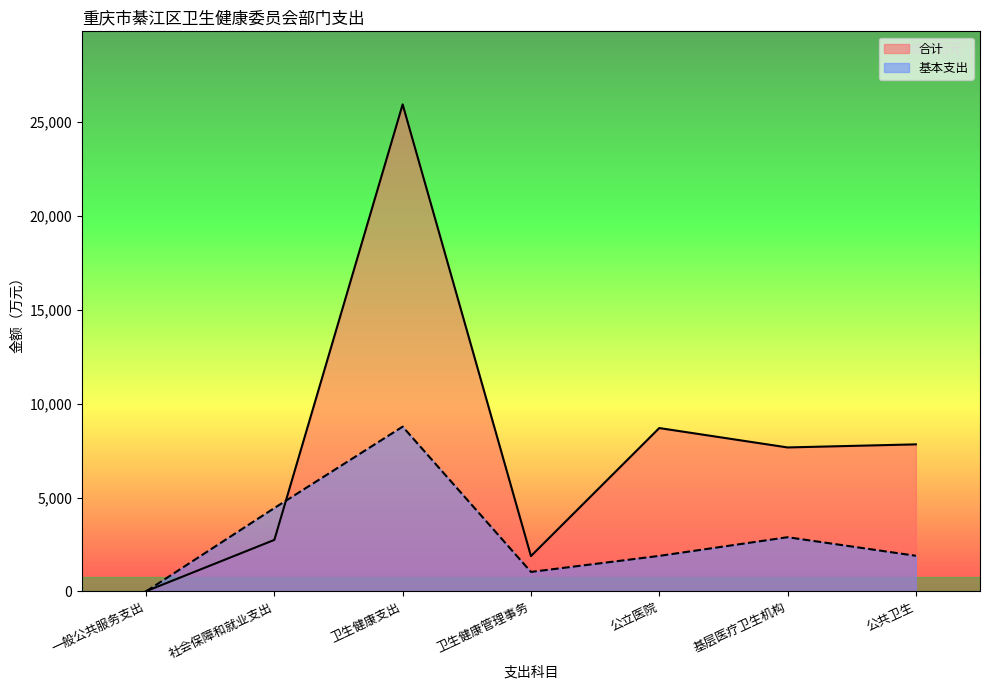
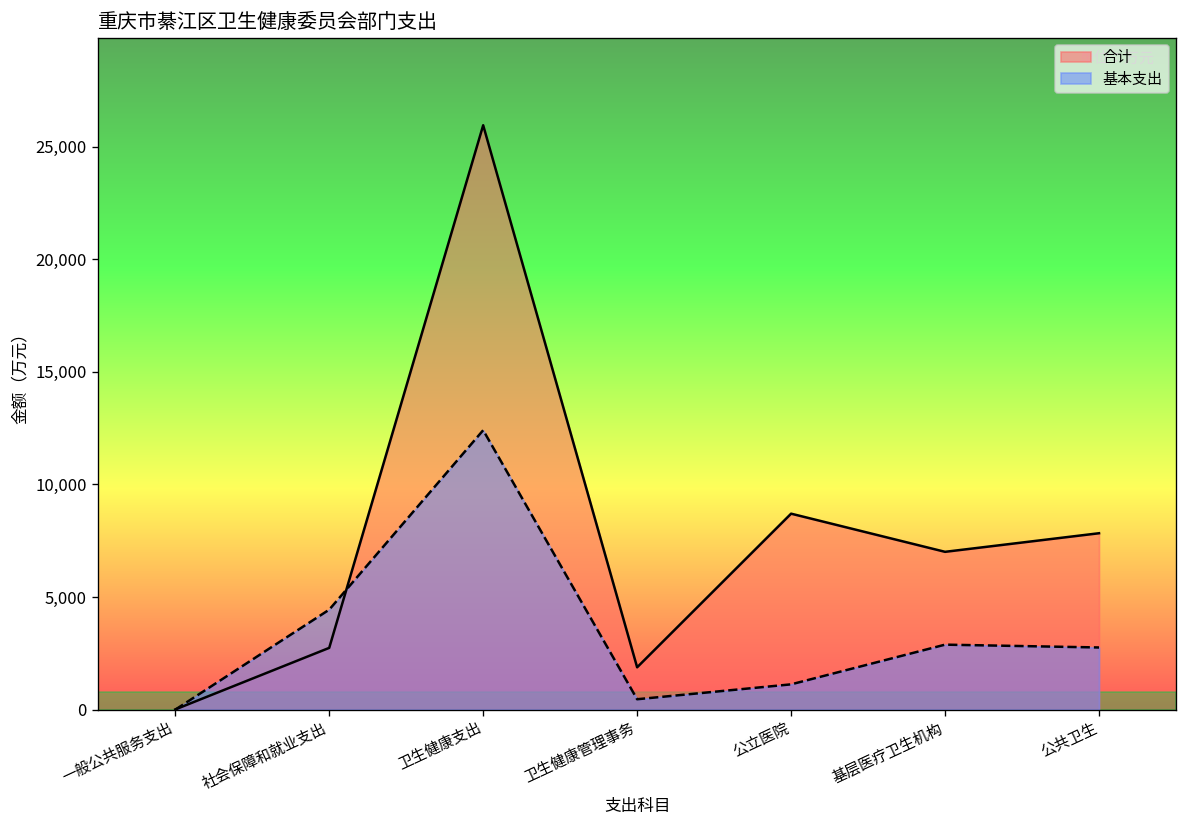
  {
    "合计": {
      "社会保障和就业支出": "2,700",
      "卫生健康支出": "25,900",
      "卫生健康管理事务": "1,900",
      "公立医院": "8,700",
-     "基层医疗卫生机构": "7,700",
+     "基层医疗卫生机构": "7,000",
      "公共卫生": "7,800"
    },
    "基本支出": {
      "社会保障和就业支出": "4,400",
-     "卫生健康支出": "8,800",
-     "卫生健康管理事务": "1,000",
-     "公立医院": "1,900",
+     "卫生健康支出": "12,400",
+     "卫生健康管理事务": "500",
+     "公立医院": "1,100",
      "基层医疗卫生机构": "2,900",
-     "公共卫生": "1,900"
+     "公共卫生": "2,800"
    }
  }
